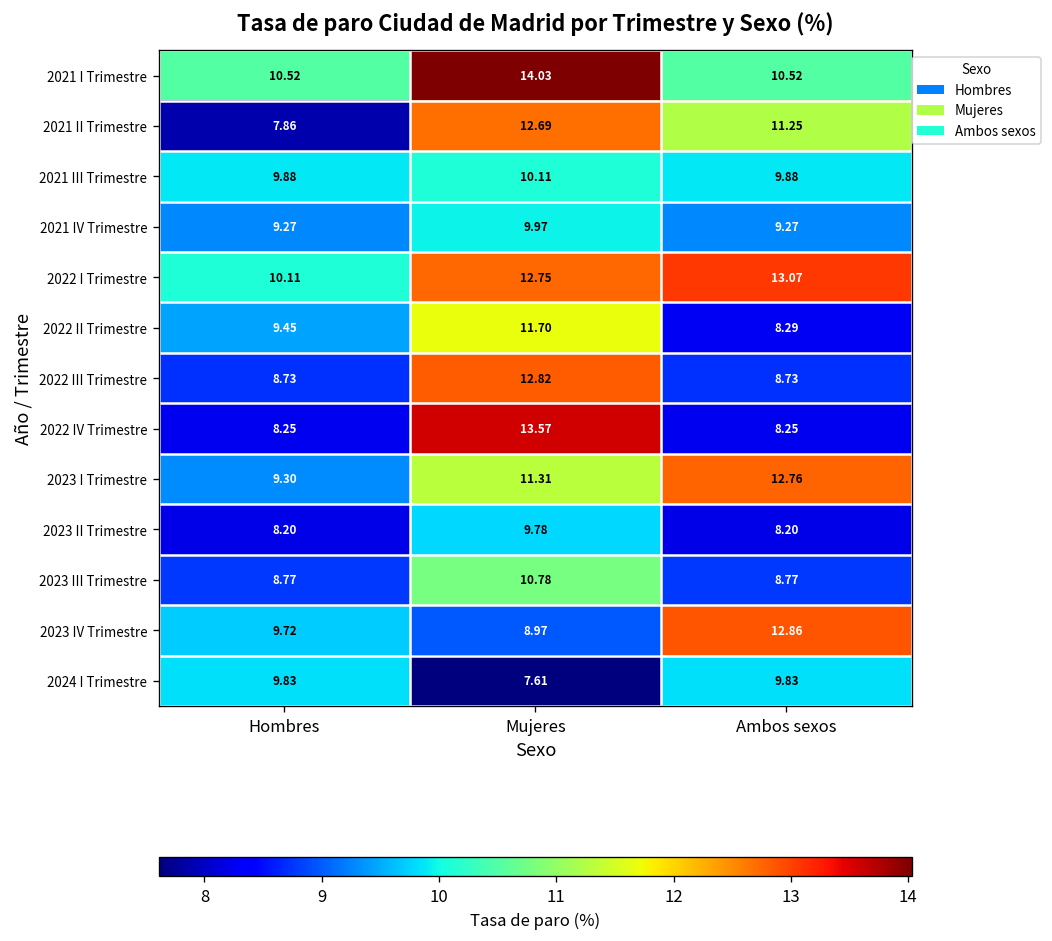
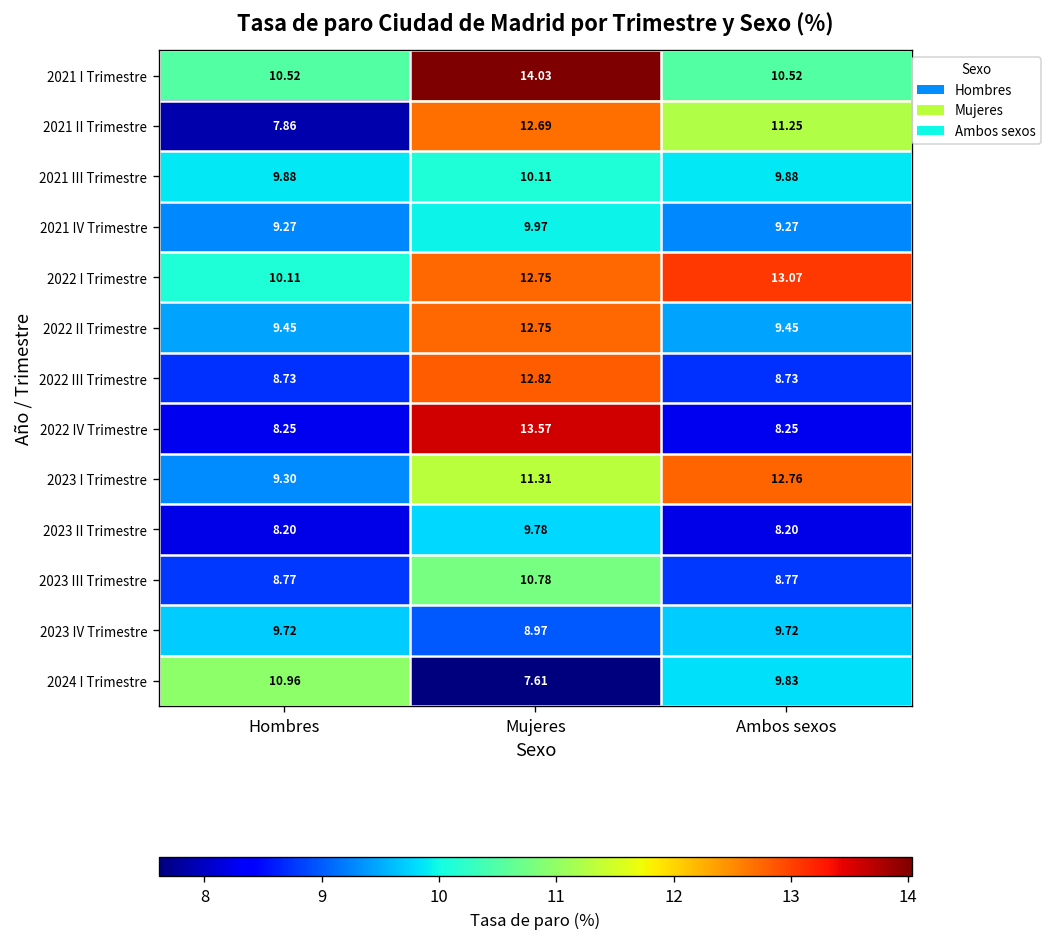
  {
    "2021 I Trimestre": {
      "Hombres": 10.52,
      "Mujeres": 14.03,
      "Ambos sexos": 10.52
    },
    "2021 II Trimestre": {
      "Hombres": 7.86,
      "Mujeres": 12.69,
      "Ambos sexos": 11.25
    },
    "2021 III Trimestre": {
      "Hombres": 9.88,
      "Mujeres": 10.11,
      "Ambos sexos": 9.88
    },
    "2021 IV Trimestre": {
      "Hombres": 9.27,
      "Mujeres": 9.97,
      "Ambos sexos": 9.27
    },
    "2022 I Trimestre": {
      "Hombres": 10.11,
      "Mujeres": 12.75,
      "Ambos sexos": 13.07
    },
    "2022 II Trimestre": {
      "Hombres": 9.45,
-     "Mujeres": 11.70,
-     "Ambos sexos": 8.29
+     "Mujeres": 12.75,
+     "Ambos sexos": 9.45
    },
    "2022 III Trimestre": {
      "Hombres": 8.73,
      "Mujeres": 12.82,
      "Ambos sexos": 8.73
    },
    "2022 IV Trimestre": {
      "Hombres": 8.25,
      "Mujeres": 13.57,
      "Ambos sexos": 8.25
    },
    "2023 I Trimestre": {
      "Hombres": 9.30,
      "Mujeres": 11.31,
      "Ambos sexos": 12.76
    },
    "2023 II Trimestre": {
      "Hombres": 8.20,
      "Mujeres": 9.78,
      "Ambos sexos": 8.20
    },
    "2023 III Trimestre": {
      "Hombres": 8.77,
      "Mujeres": 10.78,
      "Ambos sexos": 8.77
    },
    "2023 IV Trimestre": {
      "Hombres": 9.72,
      "Mujeres": 8.97,
-     "Ambos sexos": 12.86
+     "Ambos sexos": 9.72
    },
    "2024 I Trimestre": {
-     "Hombres": 9.83,
+     "Hombres": 10.96,
      "Mujeres": 7.61,
      "Ambos sexos": 9.83
    }
  }
